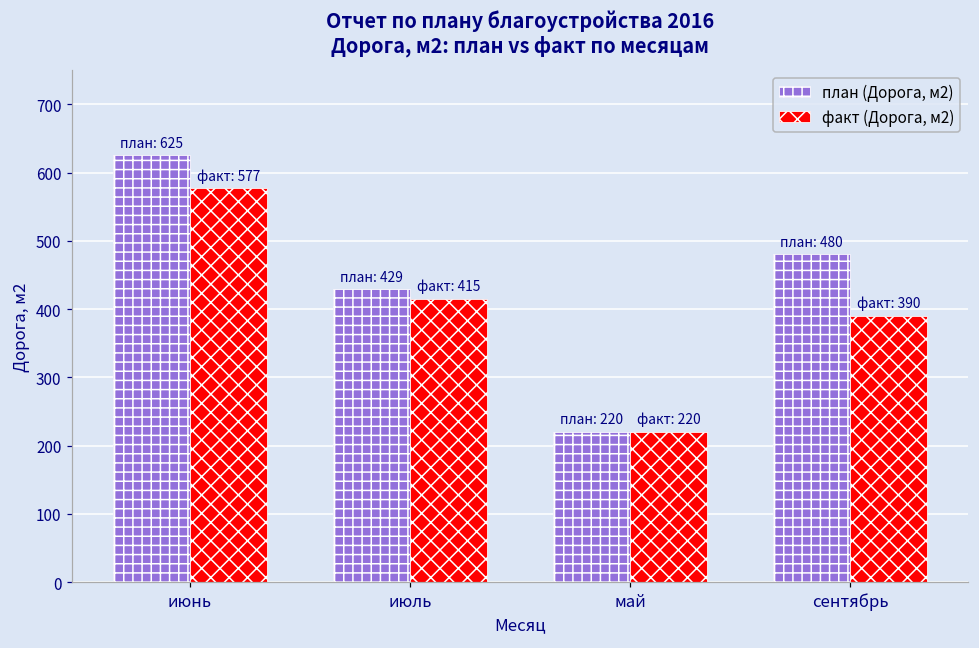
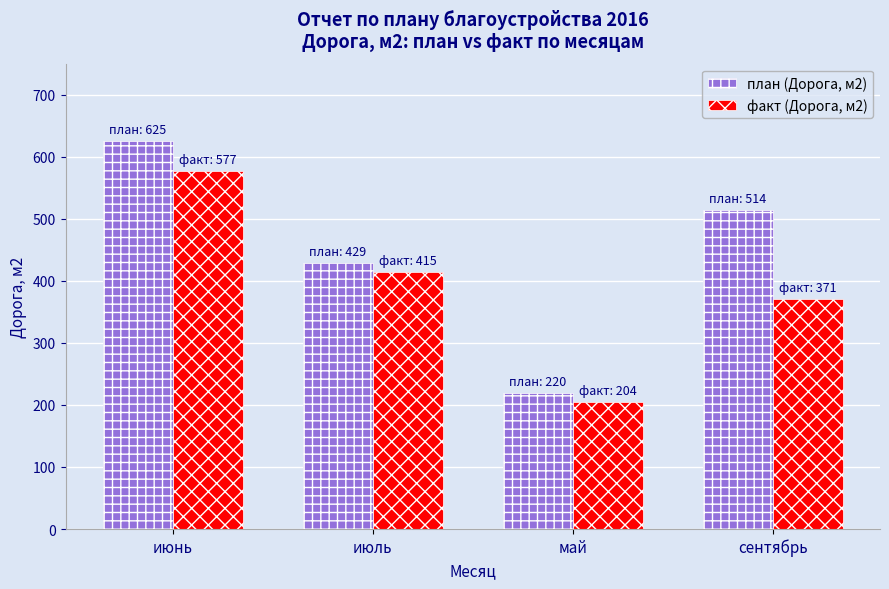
  {
    "план (Дорога, м2)": {
      "июнь": 625,
      "июль": 429,
      "май": 220,
-     "сентябрь": 480
+     "сентябрь": 514
    },
    "факт (Дорога, м2)": {
      "июнь": 577,
      "июль": 415,
-     "май": 220,
-     "сентябрь": 390
+     "май": 204,
+     "сентябрь": 371
    }
  }
